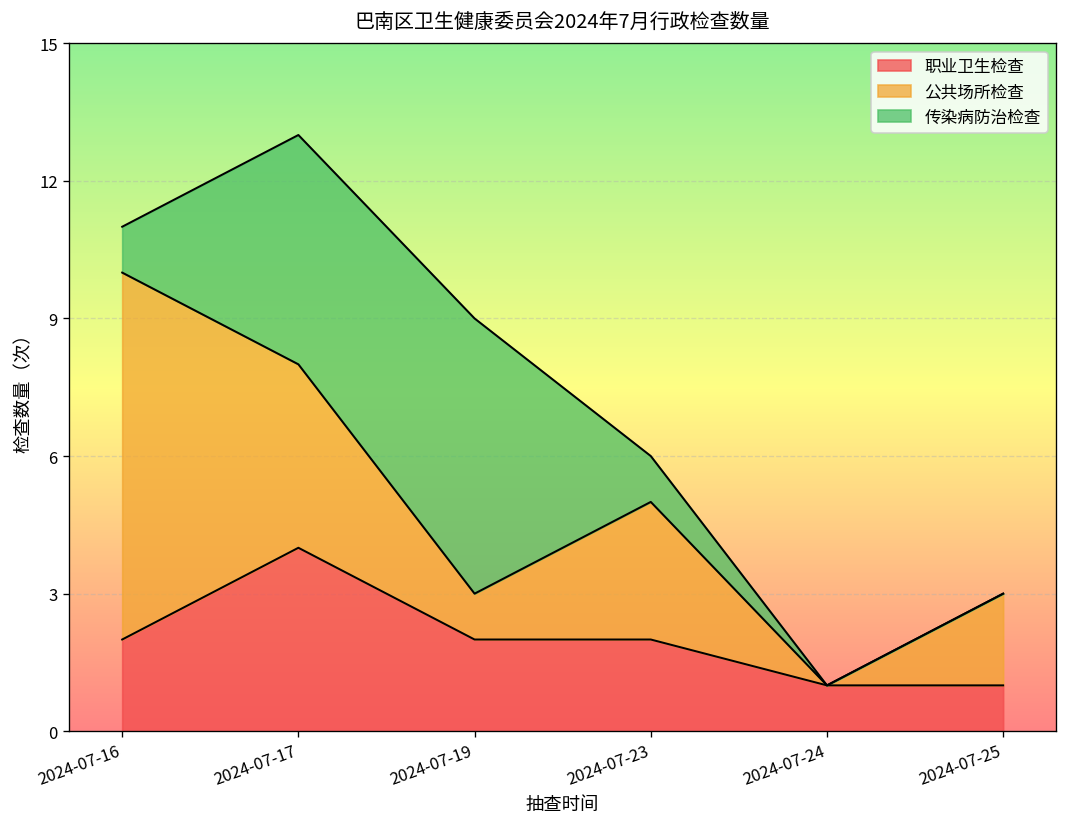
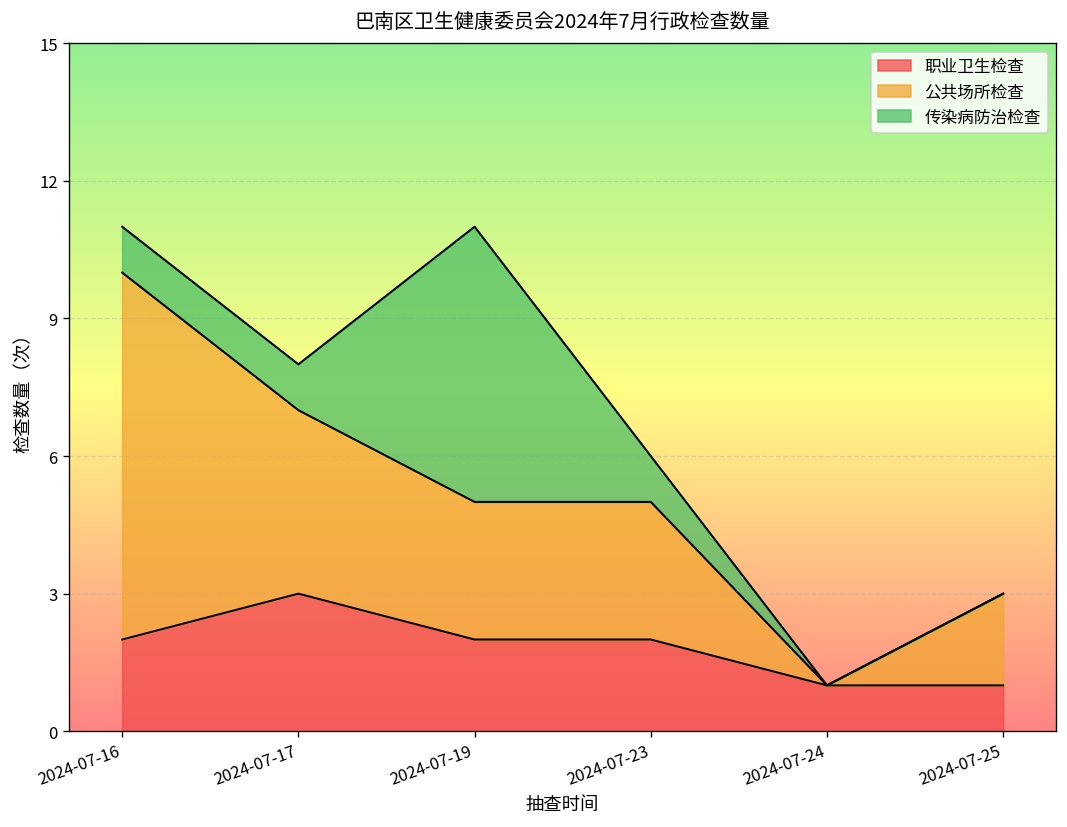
  {
    "职业卫生检查": {
      "2024-07-16": 2,
-     "2024-07-17": 4,
+     "2024-07-17": 3,
      "2024-07-19": 2,
      "2024-07-23": 2,
      "2024-07-25": 1
    },
    "公共场所检查": {
      "2024-07-16": 8,
      "2024-07-17": 4,
-     "2024-07-19": 1,
+     "2024-07-19": 3,
      "2024-07-23": 3
    },
    "传染病防治检查": {
      "2024-07-16": 1,
-     "2024-07-17": 5,
+     "2024-07-17": 1,
      "2024-07-19": 6,
      "2024-07-23": 1
    }
  }
